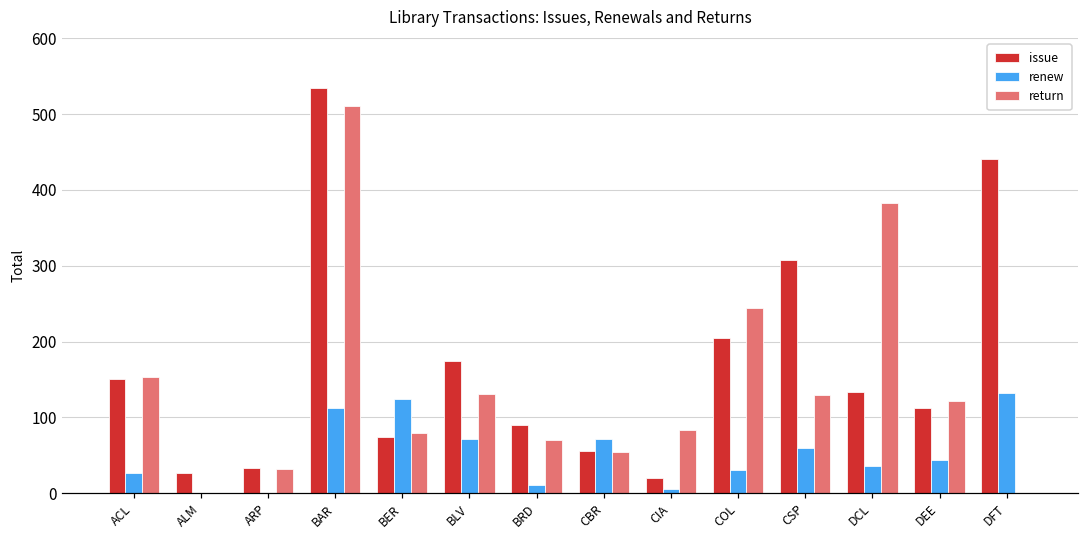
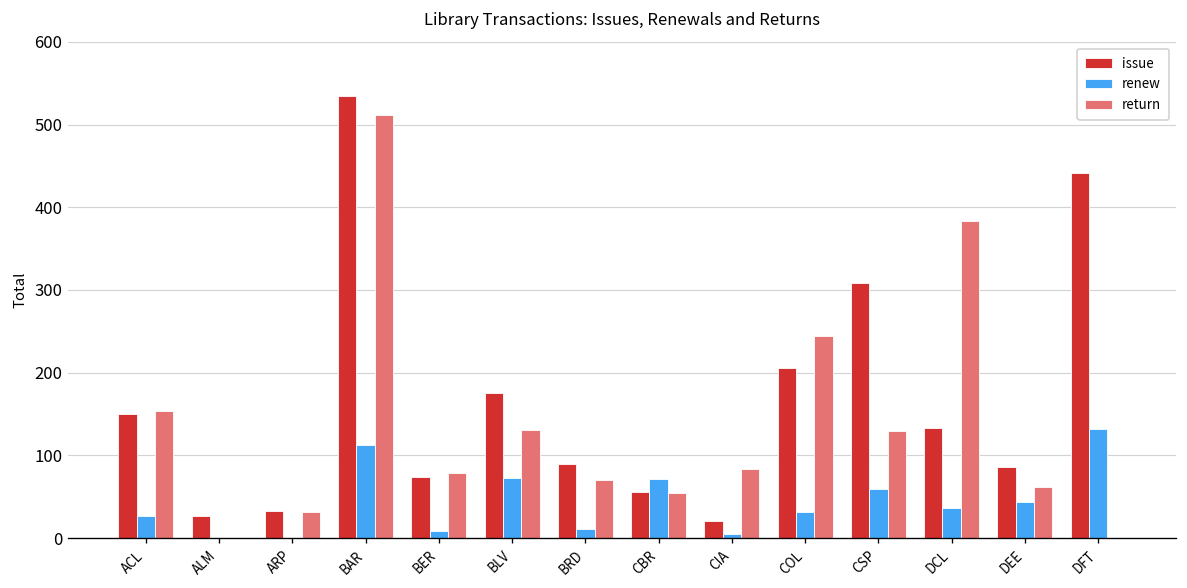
  {
    "issue": {
      "ACL": 150,
      "ALM": 30,
      "ARP": 30,
      "BAR": 540,
      "BER": 70,
      "BLV": 180,
      "BRD": 90,
      "CBR": 60,
      "CIA": 20,
      "COL": 210,
      "CSP": 310,
      "DCL": 130,
-     "DEE": 110,
+     "DEE": 90,
      "DFT": 440
    },
    "renew": {
      "ACL": 30,
      "ALM": 0,
      "ARP": 0,
      "BAR": 110,
-     "BER": 120,
+     "BER": 10,
      "BLV": 70,
      "BRD": 10,
      "CBR": 70,
      "CIA": 10,
      "COL": 30,
      "CSP": 60,
      "DCL": 40,
      "DEE": 40,
      "DFT": 130
    },
    "return": {
      "ACL": 150,
      "ALM": 0,
      "ARP": 30,
      "BAR": 510,
      "BER": 80,
      "BLV": 130,
      "BRD": 70,
      "CBR": 50,
      "CIA": 80,
      "COL": 240,
      "CSP": 130,
      "DCL": 380,
-     "DEE": 120,
+     "DEE": 60,
      "DFT": 0
    }
  }
